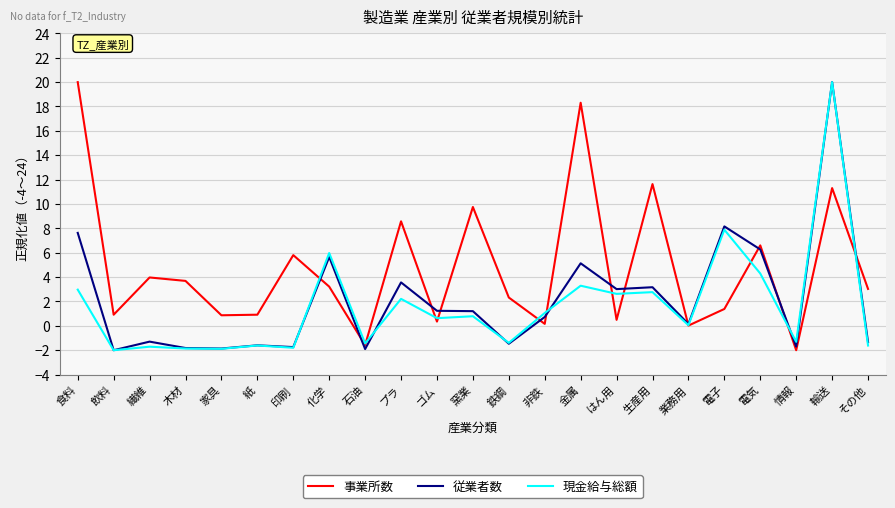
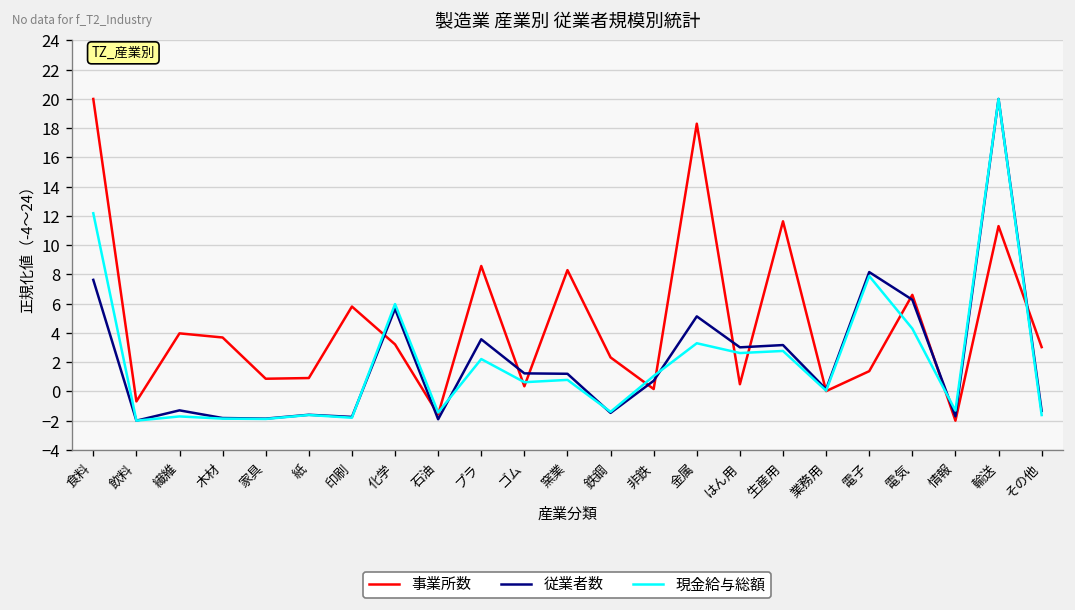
  {
    "事業所数": {
      "食料": 20.0,
-     "飲料": 0.9,
+     "飲料": -0.7,
      "繊維": 4.0,
      "木材": 3.7,
      "家具": 0.9,
      "紙": 0.9,
      "印刷": 5.8,
      "化学": 3.2,
      "プラ": 8.6,
      "ゴム": 0.4,
-     "窯業": 9.8,
+     "窯業": 8.3,
      "鉄鋼": 2.3,
      "非鉄": 0.2,
      "金属": 18.3,
      "はん用": 0.5,
      "生産用": 11.6,
      "電子": 1.4,
      "電気": 6.6,
      "情報": -2.0,
      "輸送": 11.3,
      "その他": 3.0
    },
    "従業者数": {
      "食料": 7.6,
      "繊維": -1.3,
      "化学": 5.7,
      "石油": -1.9,
      "プラ": 3.6,
      "ゴム": 1.2,
      "窯業": 1.2,
      "非鉄": 0.7,
      "金属": 5.1,
      "はん用": 3.0,
      "生産用": 3.2,
      "電子": 8.2,
      "電気": 6.3,
      "情報": -1.7,
      "その他": -1.3
    },
    "現金給与総額": {
-     "食料": 3.0,
+     "食料": 12.2,
      "繊維": -1.7,
      "化学": 6.0,
      "プラ": 2.2,
      "ゴム": 0.6,
      "窯業": 0.8,
      "非鉄": 1.1,
      "金属": 3.3,
      "はん用": 2.6,
      "生産用": 2.8,
      "電子": 7.9,
      "電気": 4.3,
      "情報": -1.3,
      "その他": -1.6
    }
  }
